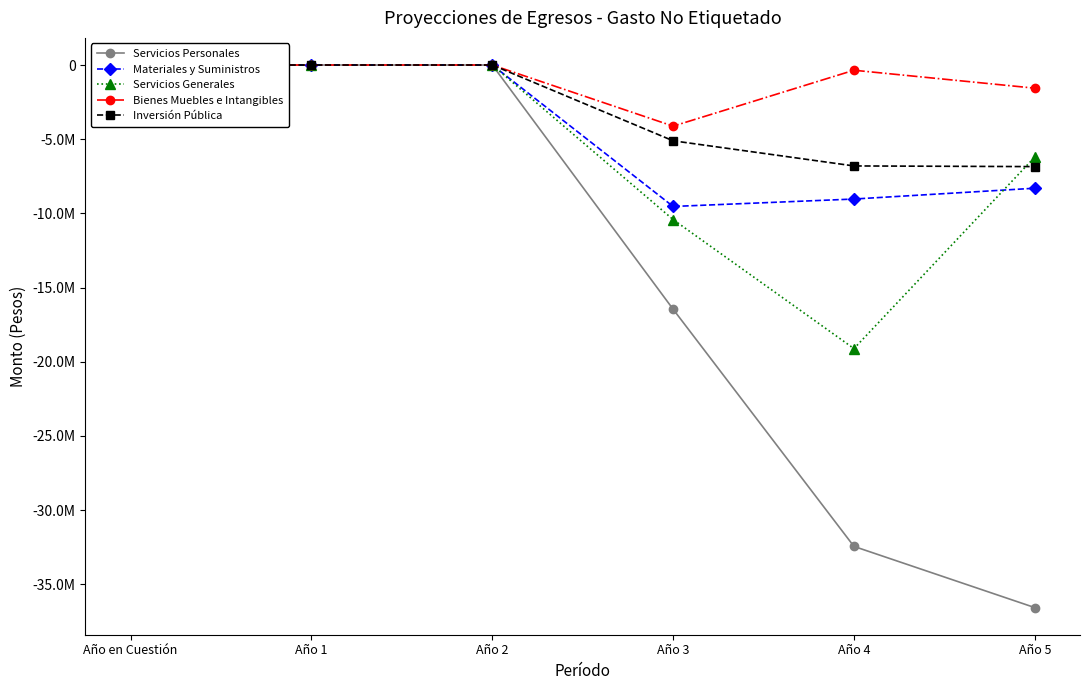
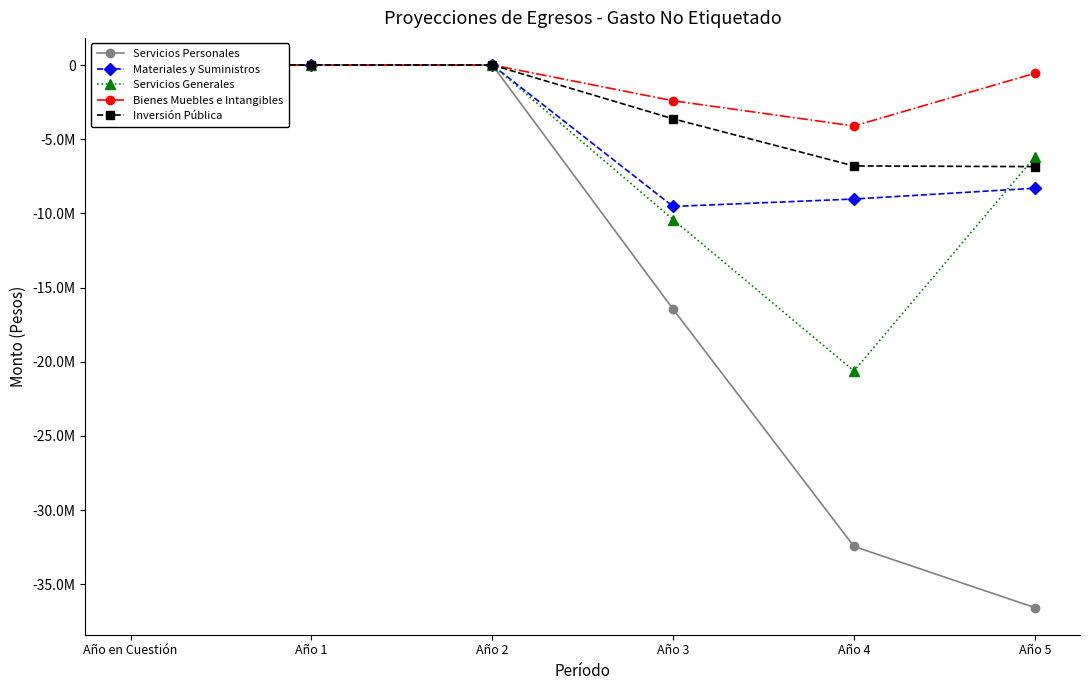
  {
    "Servicios Personales": {
      "Año 3": -16500000,
      "Año 4": -32400000,
      "Año 5": -36600000
    },
    "Materiales y Suministros": {
      "Año 3": -9500000,
      "Año 4": -9000000,
      "Año 5": -8300000
    },
    "Servicios Generales": {
      "Año 3": -10400000,
-     "Año 4": -19100000,
+     "Año 4": -20600000,
      "Año 5": -6200000
    },
    "Bienes Muebles e Intangibles": {
-     "Año 3": -4100000,
-     "Año 4": -400000,
-     "Año 5": -1600000
+     "Año 3": -2400000,
+     "Año 4": -4100000,
+     "Año 5": -600000
    },
    "Inversión Pública": {
-     "Año 3": -5100000,
+     "Año 3": -3600000,
      "Año 4": -6800000,
      "Año 5": -6800000
    }
  }
